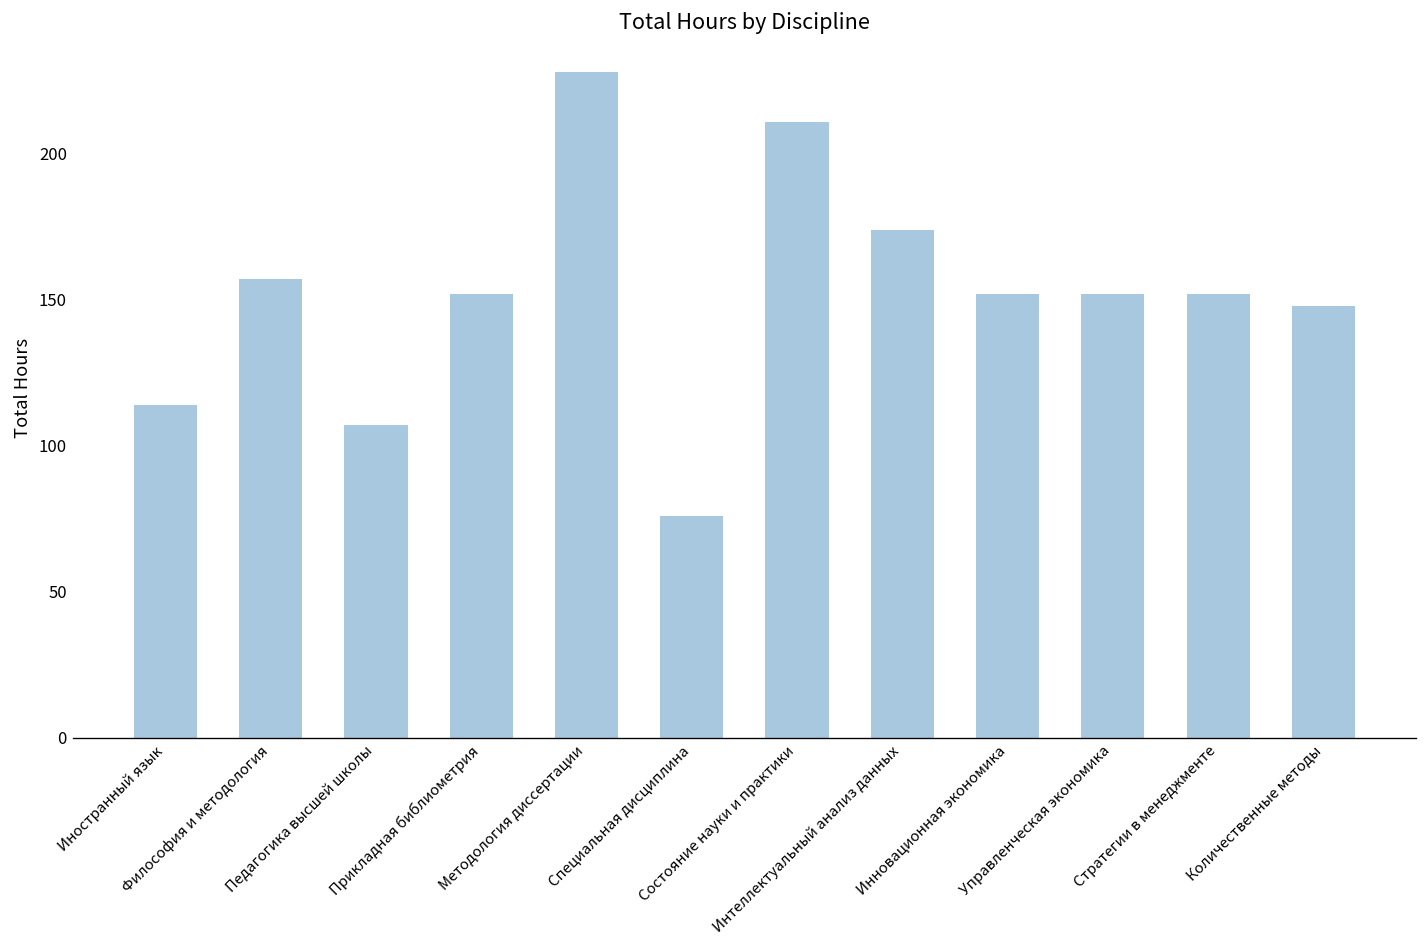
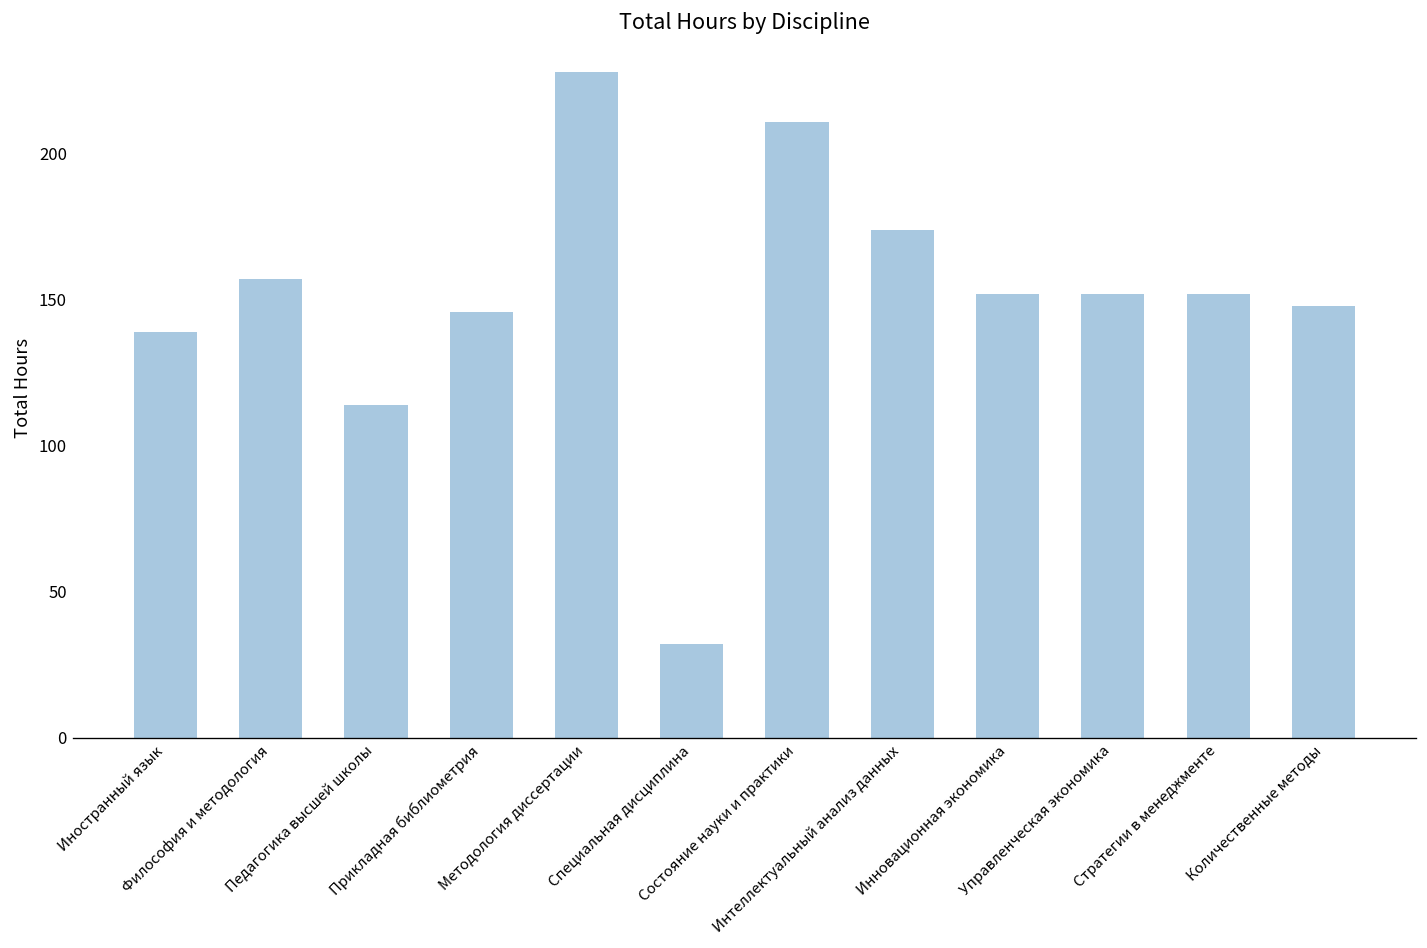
  {
-   "Иностранный язык": 114,
+   "Иностранный язык": 139,
    "Философия и методология": 157,
-   "Педагогика высшей школы": 107,
-   "Прикладная библиометрия": 152,
+   "Педагогика высшей школы": 114,
+   "Прикладная библиометрия": 146,
    "Методология диссертации": 228,
-   "Специальная дисциплина": 76,
+   "Специальная дисциплина": 32,
    "Состояние науки и практики": 211,
    "Интеллектуальный анализ данных": 174,
    "Инновационная экономика": 152,
    "Управленческая экономика": 152,
    "Стратегии в менеджменте": 152,
    "Количественные методы": 148
  }
